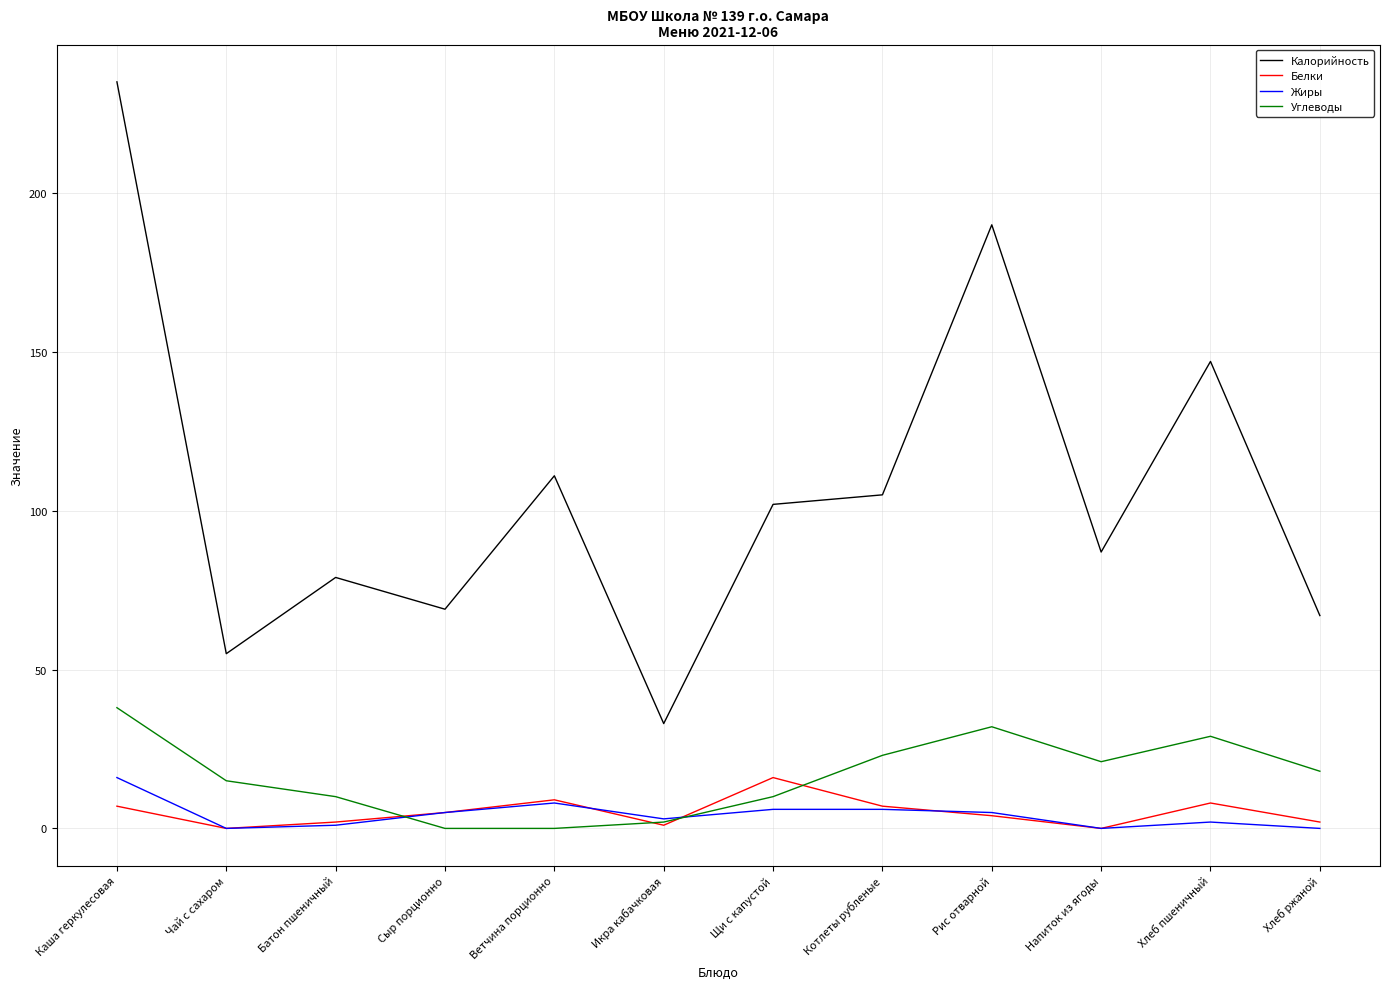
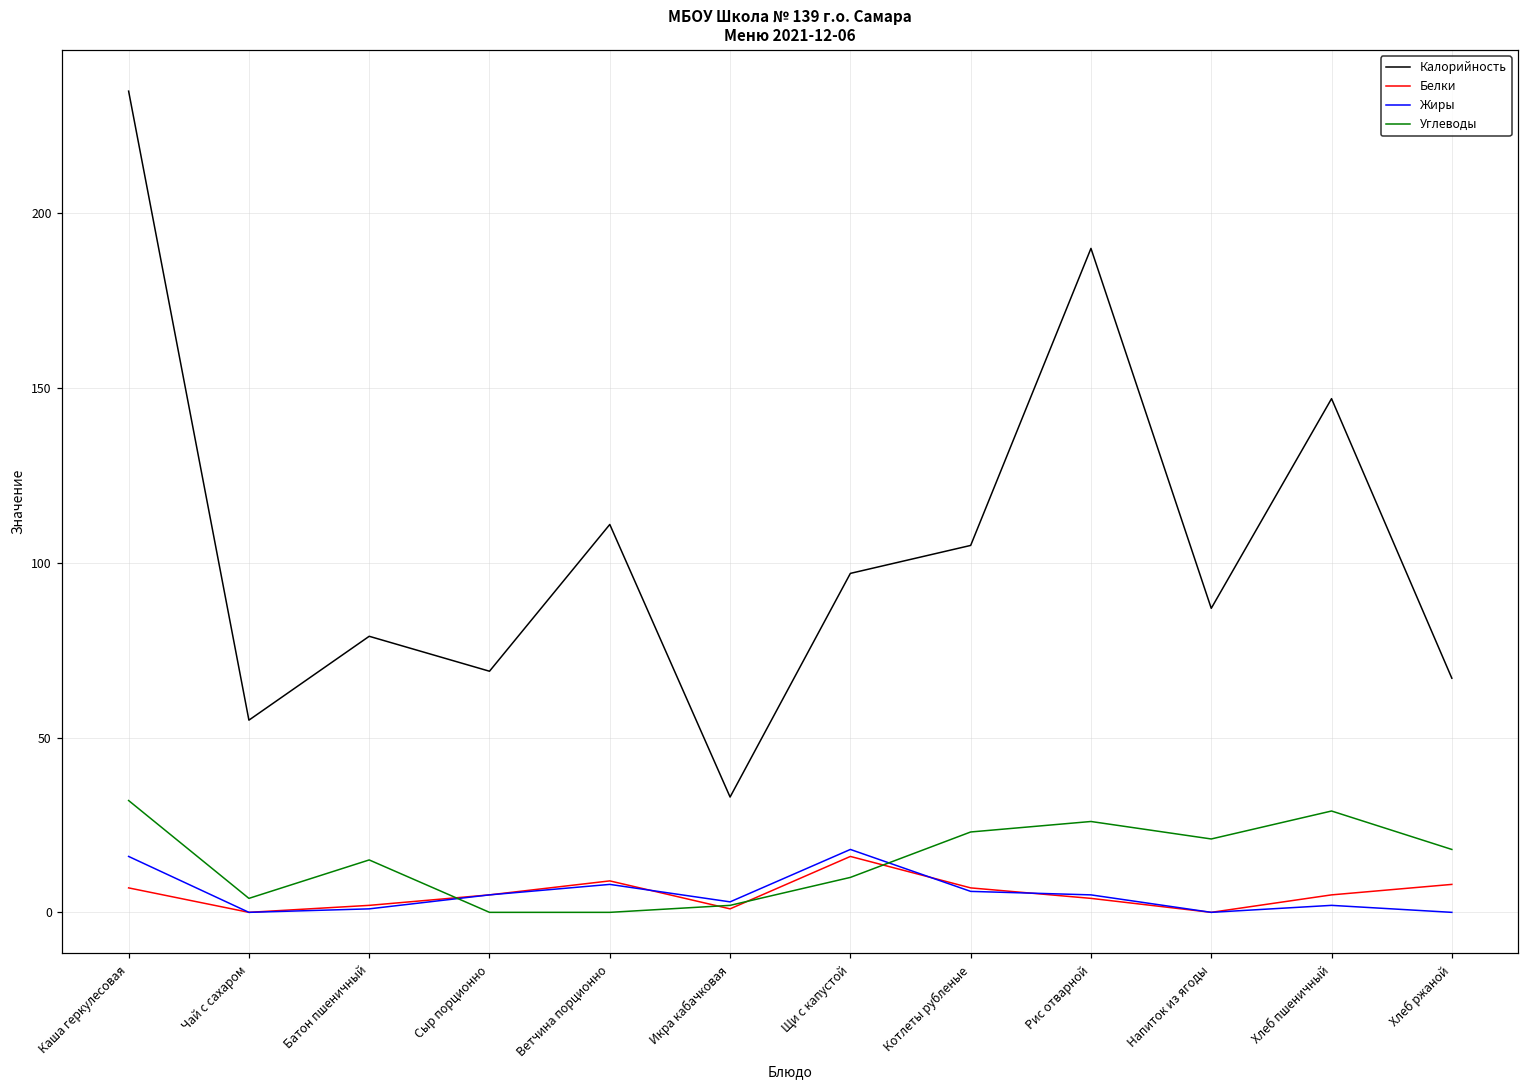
  {
    "Калорийность": {
      "Каша геркулесовая": 235,
      "Чай с сахаром": 55,
      "Батон пшеничный": 79,
      "Сыр порционно": 69,
      "Ветчина порционно": 111,
      "Икра кабачковая": 33,
-     "Щи с капустой": 102,
+     "Щи с капустой": 97,
      "Котлеты рубленые": 105,
      "Рис отварной": 190,
      "Напиток из ягоды": 87,
      "Хлеб пшеничный": 147,
      "Хлеб ржаной": 67
    },
    "Белки": {
      "Каша геркулесовая": 7,
      "Батон пшеничный": 2,
      "Ветчина порционно": 9,
      "Икра кабачковая": 1,
      "Щи с капустой": 16,
      "Котлеты рубленые": 7,
      "Рис отварной": 4,
-     "Хлеб пшеничный": 8,
-     "Хлеб ржаной": 2
+     "Хлеб пшеничный": 5,
+     "Хлеб ржаной": 8
    },
    "Жиры": {
      "Каша геркулесовая": 16,
      "Батон пшеничный": 1,
      "Ветчина порционно": 8,
      "Икра кабачковая": 3,
-     "Щи с капустой": 6,
+     "Щи с капустой": 18,
      "Котлеты рубленые": 6,
      "Рис отварной": 5,
      "Хлеб пшеничный": 2,
      "Хлеб ржаной": 0
    },
    "Углеводы": {
-     "Каша геркулесовая": 38,
-     "Чай с сахаром": 15,
-     "Батон пшеничный": 10,
+     "Каша геркулесовая": 32,
+     "Чай с сахаром": 4,
+     "Батон пшеничный": 15,
      "Сыр порционно": 0,
      "Ветчина порционно": 0,
      "Икра кабачковая": 2,
      "Щи с капустой": 10,
      "Котлеты рубленые": 23,
-     "Рис отварной": 32,
+     "Рис отварной": 26,
      "Напиток из ягоды": 21,
      "Хлеб пшеничный": 29,
      "Хлеб ржаной": 18
    }
  }
